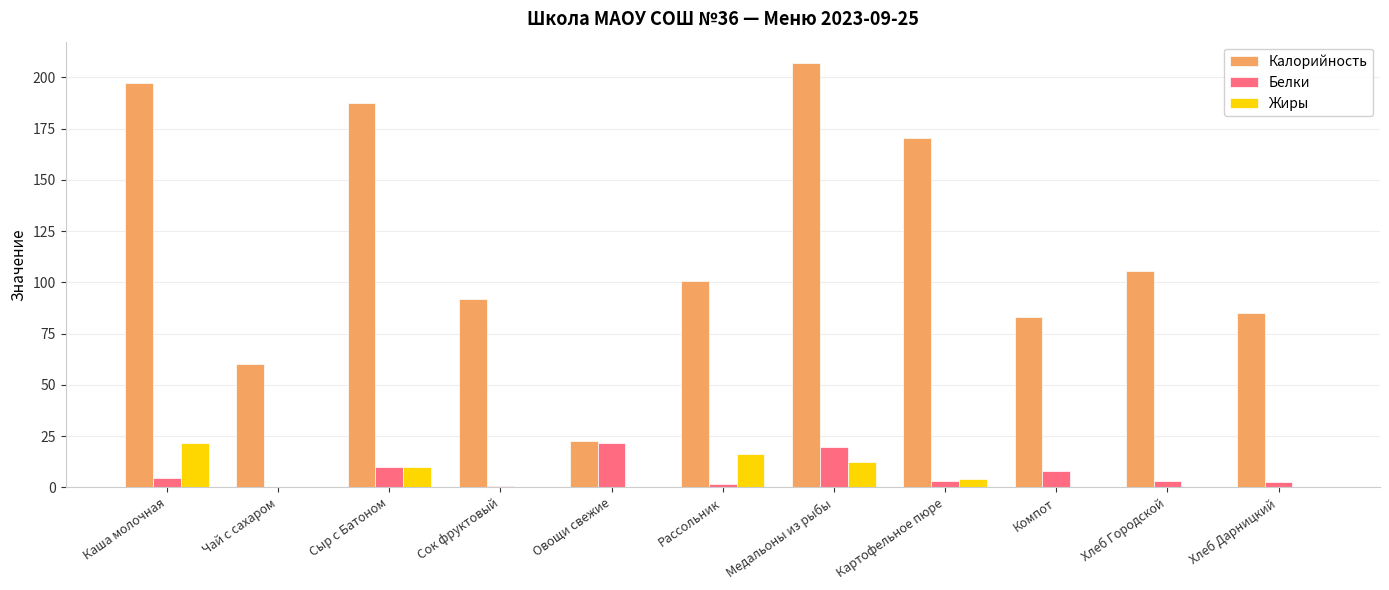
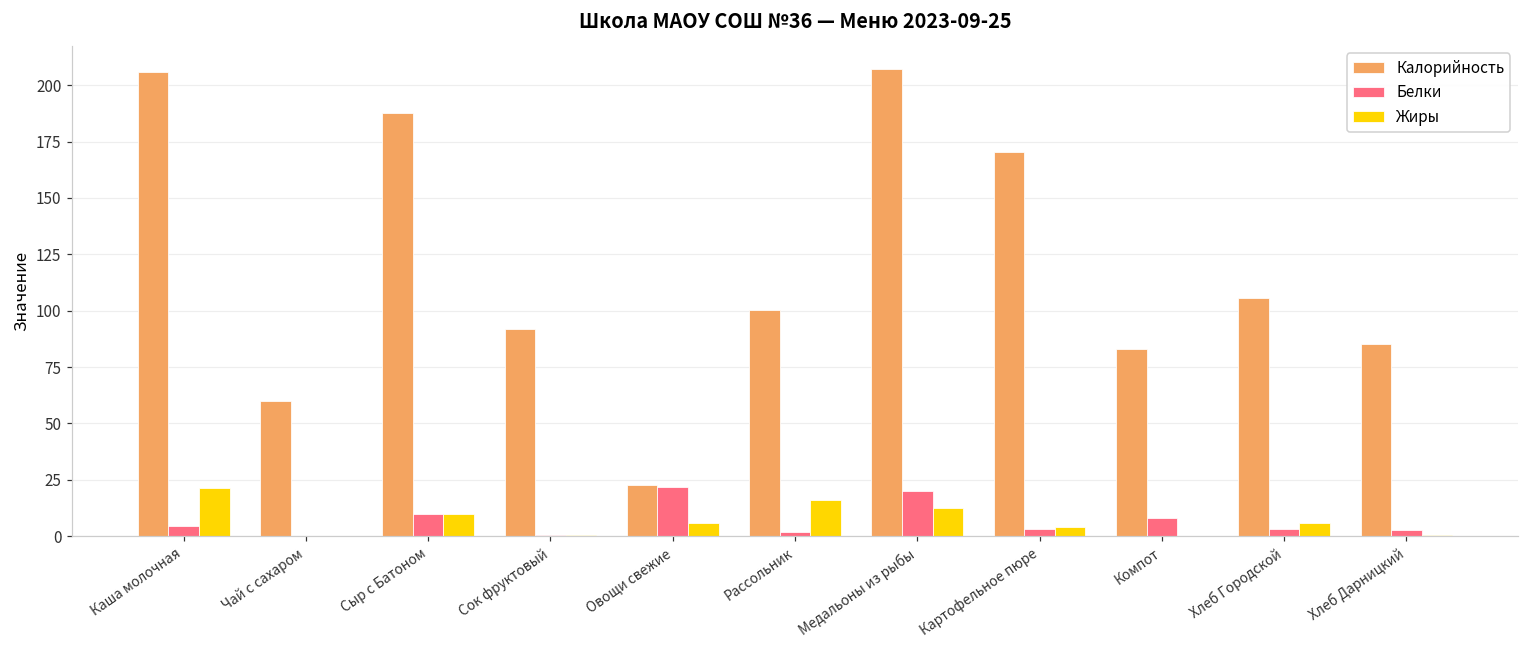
  {
    "Калорийность": {
-     "Каша молочная": 197,
+     "Каша молочная": 206,
      "Чай с сахаром": 60,
      "Сыр с Батоном": 188,
      "Сок фруктовый": 92,
      "Овощи свежие": 23,
      "Рассольник": 101,
      "Медальоны из рыбы": 207,
      "Картофельное пюре": 170,
      "Компот": 83,
      "Хлеб Городской": 106,
      "Хлеб Дарницкий": 85
    },
    "Белки": {
      "Каша молочная": 5,
      "Сыр с Батоном": 10,
      "Овощи свежие": 22,
      "Рассольник": 2,
      "Медальоны из рыбы": 20,
      "Картофельное пюре": 3,
      "Компот": 8,
      "Хлеб Городской": 3,
      "Хлеб Дарницкий": 3
    },
    "Жиры": {
      "Каша молочная": 21,
      "Сыр с Батоном": 10,
-     "Овощи свежие": 0,
+     "Овощи свежие": 6,
      "Рассольник": 16,
      "Медальоны из рыбы": 13,
      "Картофельное пюре": 4,
-     "Хлеб Городской": 0
+     "Хлеб Городской": 6
    }
  }
